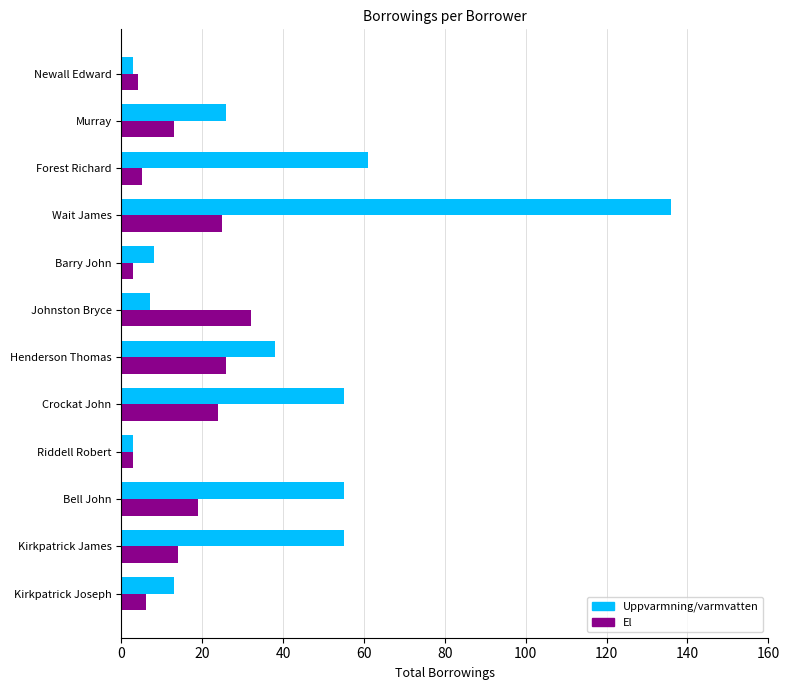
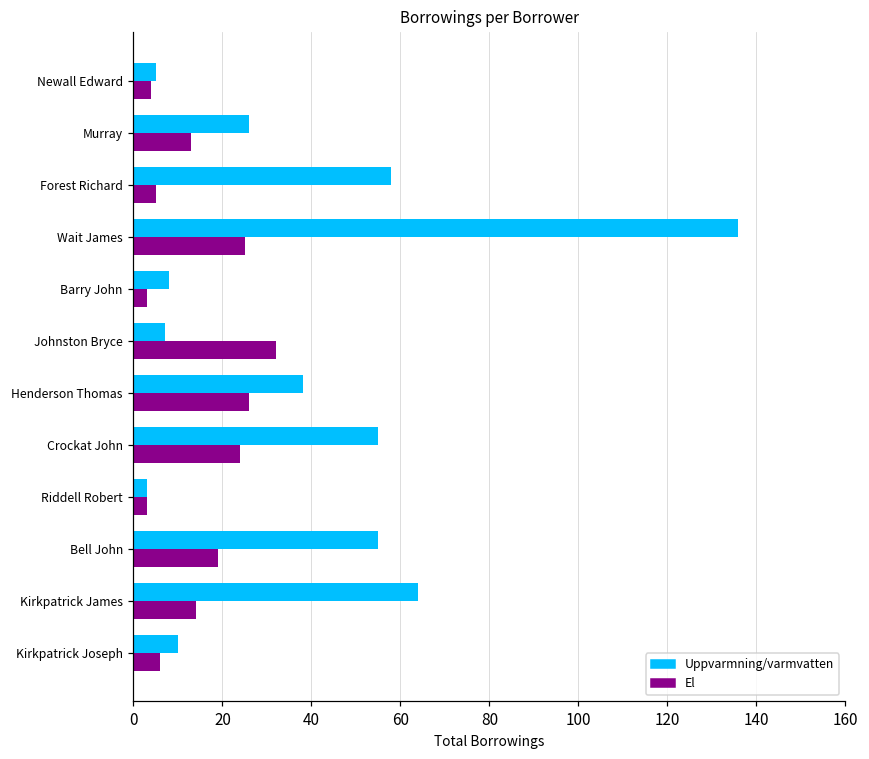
  {
    "Uppvarmning/varmvatten": {
-     "Newall Edward": 3,
+     "Newall Edward": 5,
      "Murray": 26,
-     "Forest Richard": 61,
+     "Forest Richard": 58,
      "Wait James": 136,
      "Barry John": 8,
      "Johnston Bryce": 7,
      "Henderson Thomas": 38,
      "Crockat John": 55,
      "Riddell Robert": 3,
      "Bell John": 55,
-     "Kirkpatrick James": 55,
-     "Kirkpatrick Joseph": 13
+     "Kirkpatrick James": 64,
+     "Kirkpatrick Joseph": 10
    },
    "El": {
      "Newall Edward": 4,
      "Murray": 13,
      "Forest Richard": 5,
      "Wait James": 25,
      "Barry John": 3,
      "Johnston Bryce": 32,
      "Henderson Thomas": 26,
      "Crockat John": 24,
      "Riddell Robert": 3,
      "Bell John": 19,
      "Kirkpatrick James": 14,
      "Kirkpatrick Joseph": 6
    }
  }
